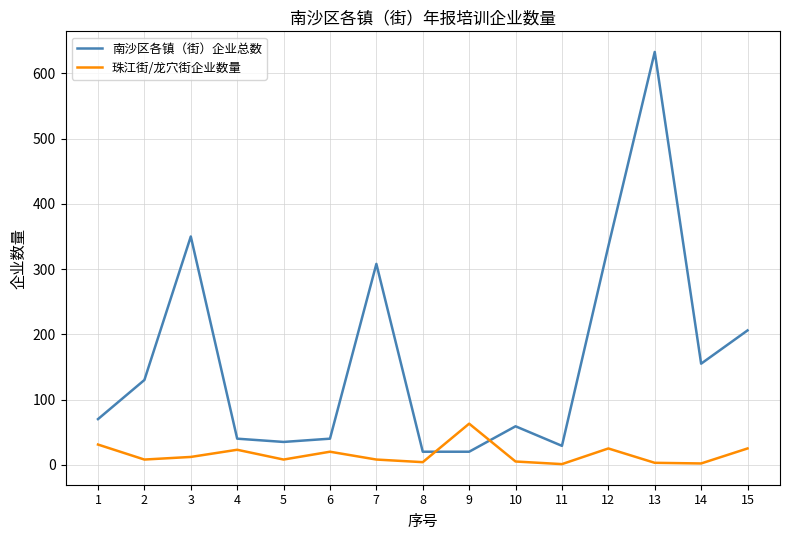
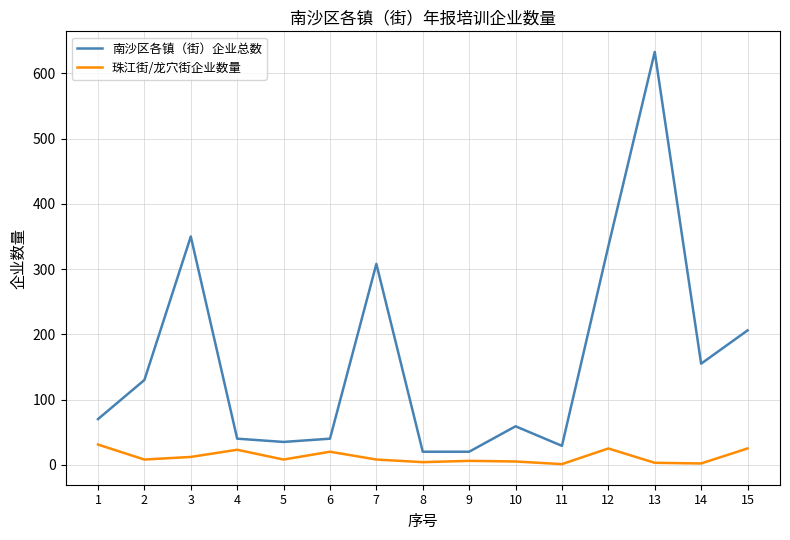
  {
    "南沙区各镇（街）企业总数": {
      "1": 70,
      "2": 130,
      "3": 350,
      "4": 40,
      "5": 40,
      "6": 40,
      "7": 310,
      "8": 20,
      "9": 20,
      "10": 60,
      "11": 30,
      "12": 340,
      "13": 630,
      "14": 160,
      "15": 210
    },
    "珠江街/龙穴街企业数量": {
      "1": 30,
      "2": 10,
      "3": 10,
      "4": 20,
      "5": 10,
      "6": 20,
      "7": 10,
      "8": 0,
-     "9": 60,
+     "9": 10,
      "10": 10,
      "11": 0,
      "12": 30,
      "13": 0,
      "14": 0,
      "15": 30
    }
  }
